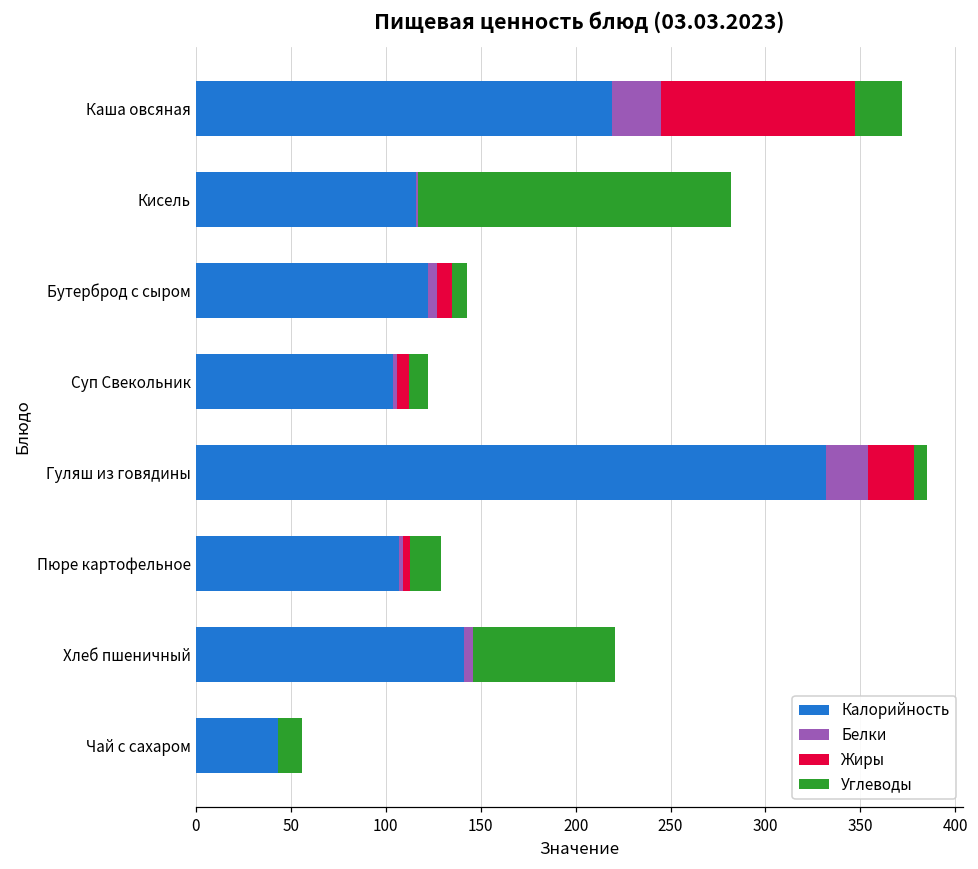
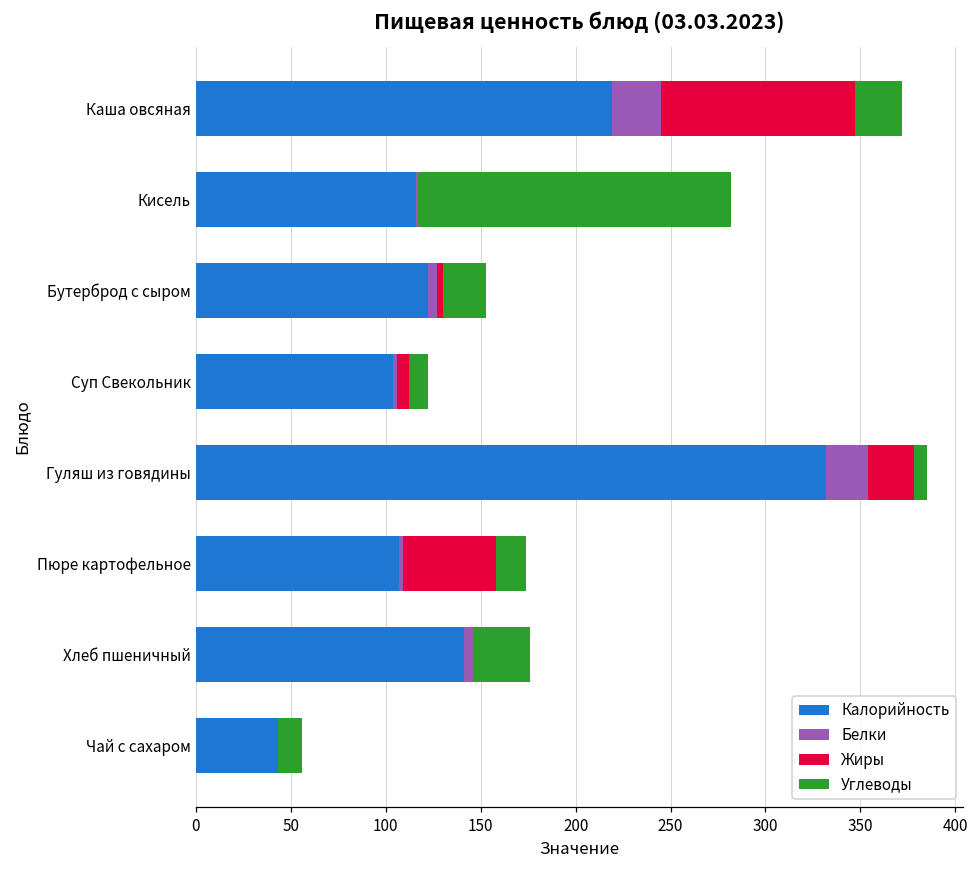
  {
    "Калорийность": {
      "Каша овсяная": 219,
      "Кисель": 116,
      "Бутерброд с сыром": 122,
      "Суп Свекольник": 104,
      "Гуляш из говядины": 332,
      "Пюре картофельное": 107,
      "Хлеб пшеничный": 141,
      "Чай с сахаром": 43
    },
    "Белки": {
      "Каша овсяная": 26,
      "Бутерброд с сыром": 5,
      "Суп Свекольник": 2,
      "Гуляш из говядины": 22,
      "Пюре картофельное": 2,
      "Хлеб пшеничный": 5,
      "Чай с сахаром": 0
    },
    "Жиры": {
      "Каша овсяная": 102,
      "Кисель": 0,
-     "Бутерброд с сыром": 8,
+     "Бутерброд с сыром": 3,
      "Суп Свекольник": 6,
      "Гуляш из говядины": 24,
-     "Пюре картофельное": 4,
+     "Пюре картофельное": 49,
      "Хлеб пшеничный": 0,
      "Чай с сахаром": 0
    },
    "Углеводы": {
      "Каша овсяная": 25,
      "Кисель": 165,
-     "Бутерброд с сыром": 8,
+     "Бутерброд с сыром": 23,
      "Суп Свекольник": 10,
      "Гуляш из говядины": 7,
      "Пюре картофельное": 16,
-     "Хлеб пшеничный": 75,
+     "Хлеб пшеничный": 30,
      "Чай с сахаром": 13
    }
  }
